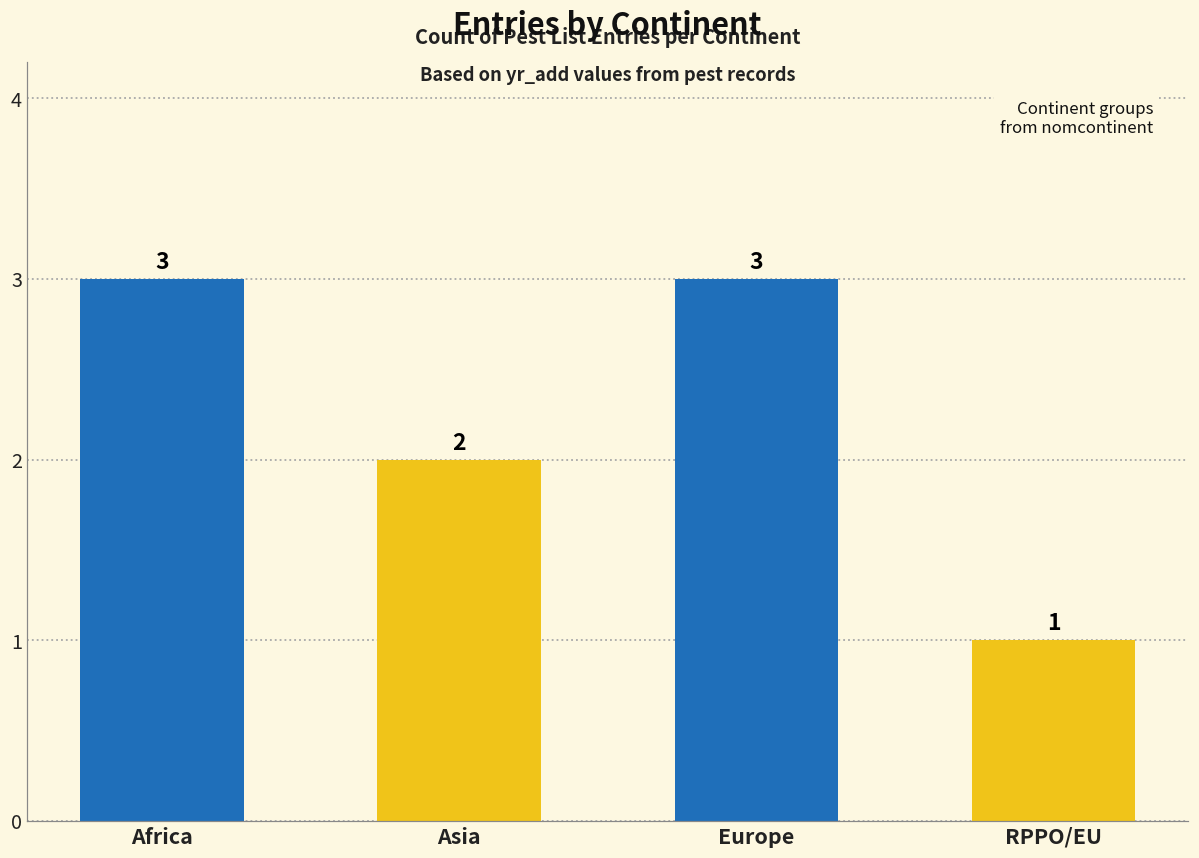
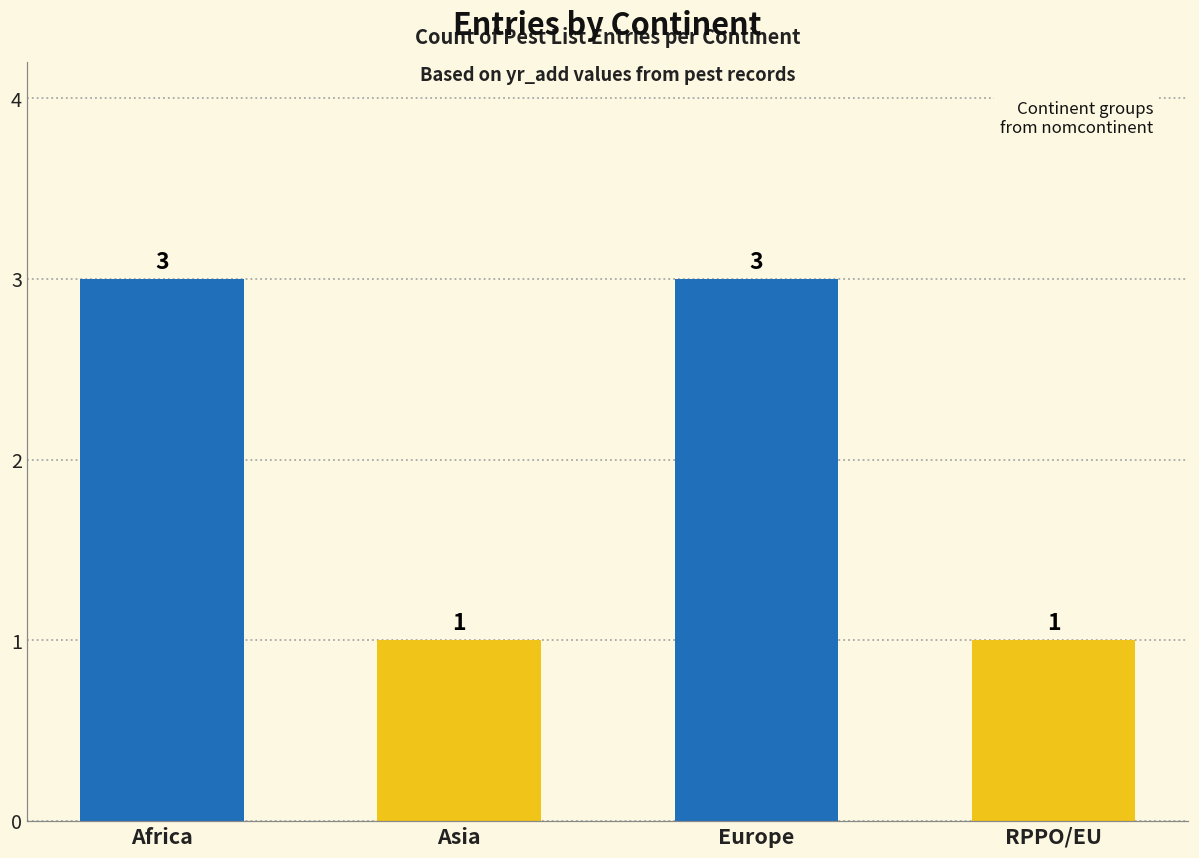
  {
    "Africa": 3,
-   "Asia": 2,
+   "Asia": 1,
    "Europe": 3,
    "RPPO/EU": 1
  }
